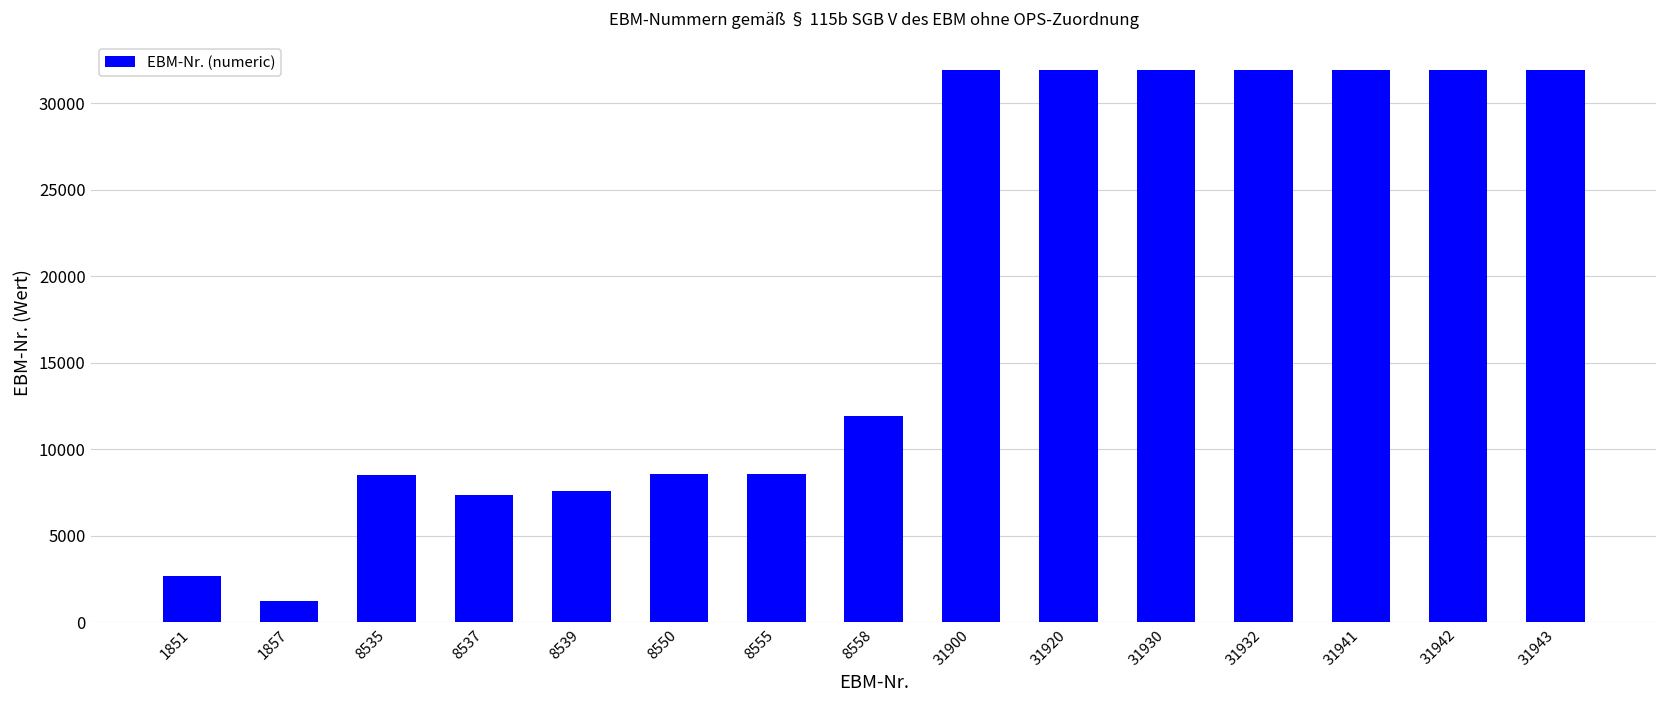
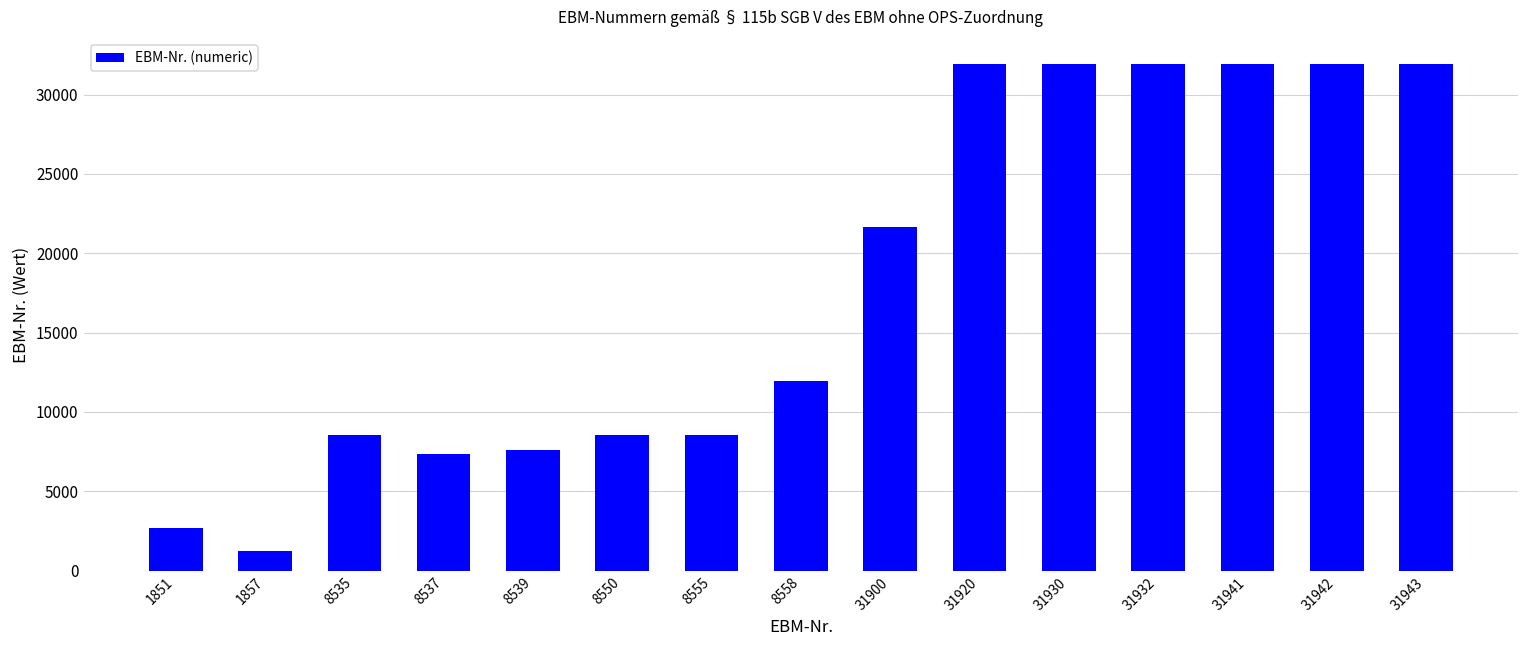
  {
    "1851": 2700,
    "1857": 1200,
    "8535": 8500,
    "8537": 7300,
    "8539": 7600,
    "8550": 8600,
    "8555": 8600,
    "8558": 11900,
-   "31900": 31900,
+   "31900": 21600,
    "31920": 31900,
    "31930": 31900,
    "31932": 31900,
    "31941": 31900,
    "31942": 31900,
    "31943": 31900
  }
